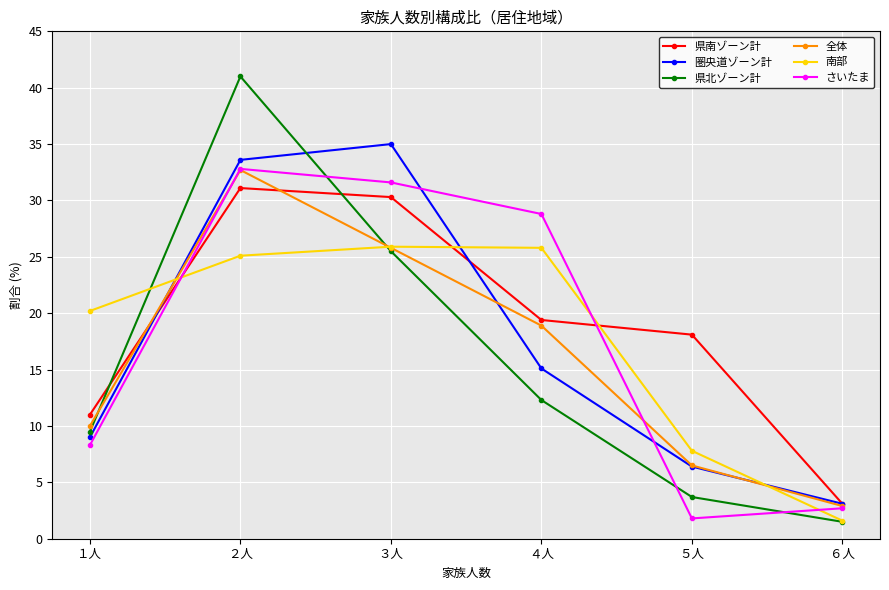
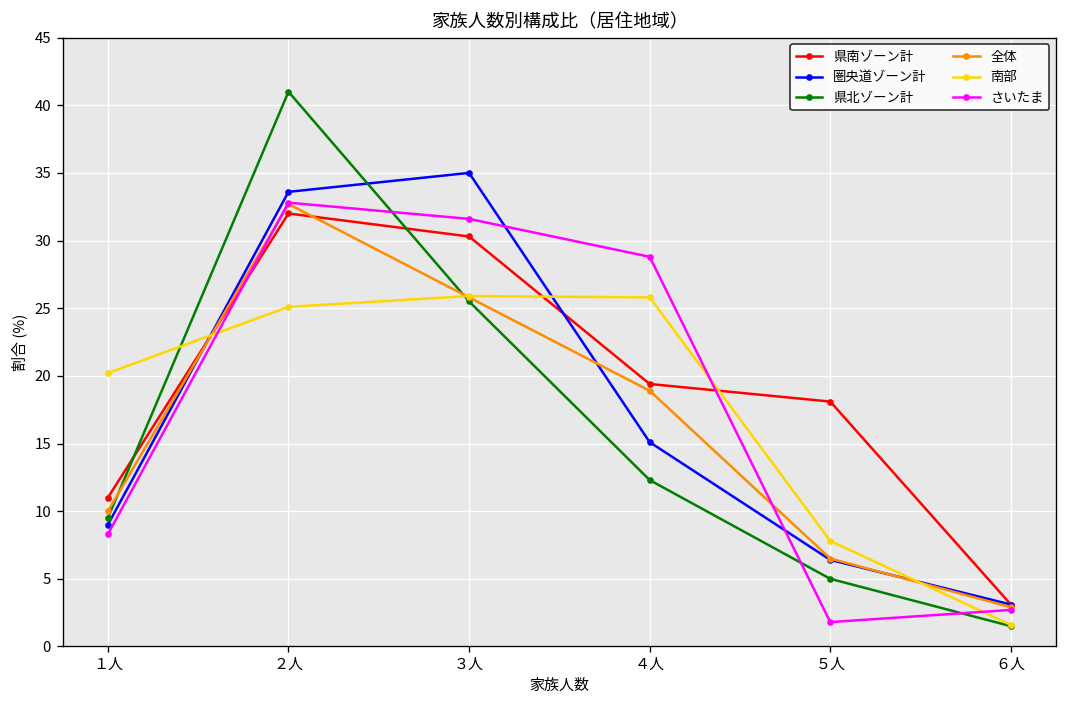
  {
    "県南ゾーン計": {
      "１人": 11.0,
-     "２人": 31.1,
+     "２人": 32.0,
      "３人": 30.3,
      "４人": 19.4,
      "５人": 18.1
    },
    "圏央道ゾーン計": {
      "１人": 9.0,
      "２人": 33.6,
      "３人": 35.0,
      "４人": 15.1
    },
    "県北ゾーン計": {
      "１人": 9.5,
      "２人": 41.0,
      "３人": 25.5,
      "４人": 12.3,
-     "５人": 3.7
+     "５人": 5.0
    },
    "全体": {
      "１人": 10.0,
      "４人": 18.9
    },
    "南部": {
      "１人": 20.2,
      "２人": 25.1,
      "４人": 25.8,
      "５人": 7.8
    },
    "さいたま": {
      "１人": 8.3,
      "３人": 31.6,
      "４人": 28.8,
      "５人": 1.8
    }
  }
